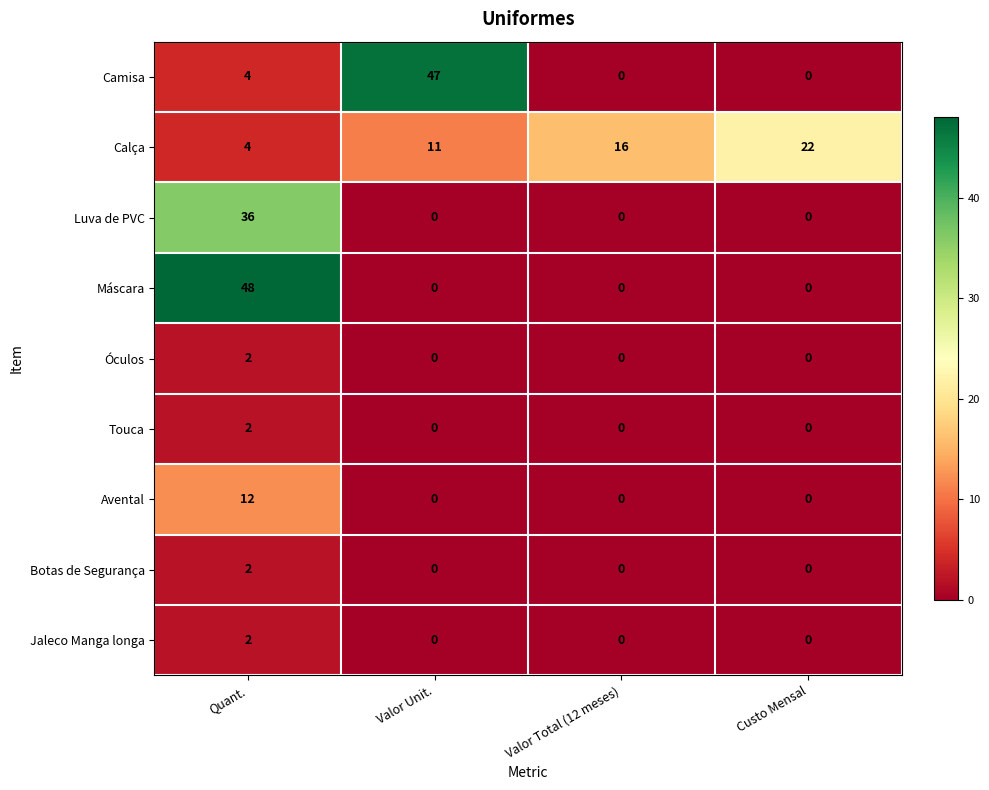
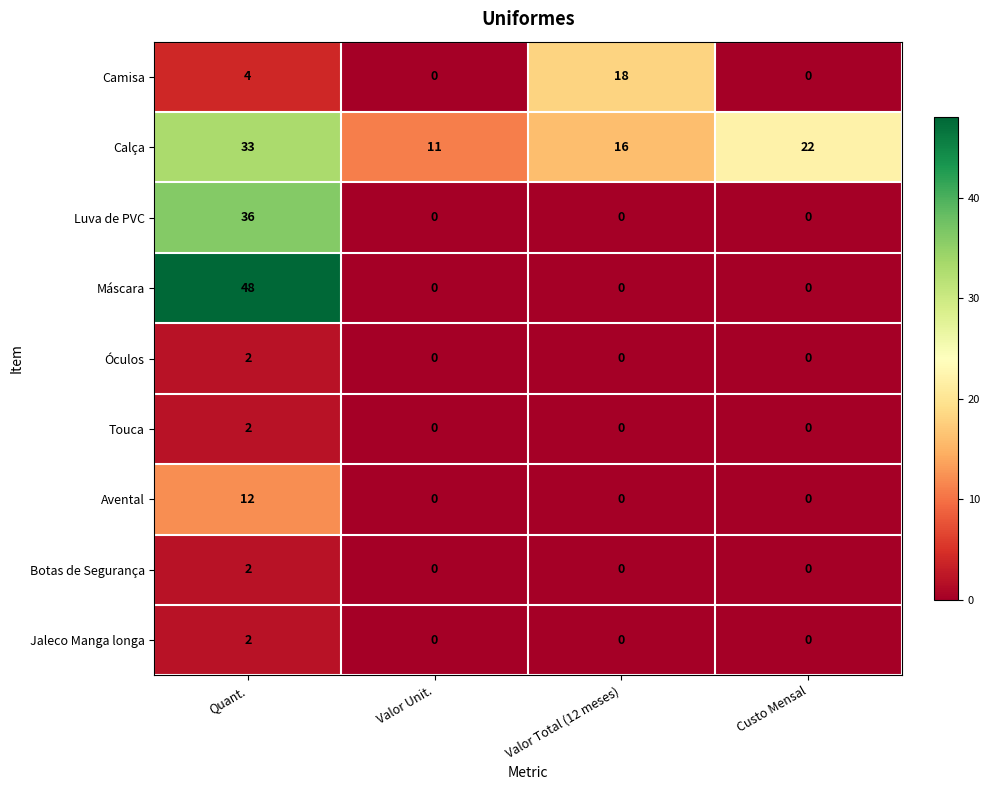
  {
    "Camisa": {
      "Quant.": 4,
-     "Valor Unit.": 47,
-     "Valor Total (12 meses)": 0,
+     "Valor Unit.": 0,
+     "Valor Total (12 meses)": 18,
      "Custo Mensal": 0
    },
    "Calça": {
-     "Quant.": 4,
+     "Quant.": 33,
      "Valor Unit.": 11,
      "Valor Total (12 meses)": 16,
      "Custo Mensal": 22
    },
    "Luva de PVC": {
      "Quant.": 36,
      "Valor Unit.": 0,
      "Valor Total (12 meses)": 0,
      "Custo Mensal": 0
    },
    "Máscara": {
      "Quant.": 48,
      "Valor Unit.": 0,
      "Valor Total (12 meses)": 0,
      "Custo Mensal": 0
    },
    "Óculos": {
      "Quant.": 2,
      "Valor Unit.": 0,
      "Valor Total (12 meses)": 0,
      "Custo Mensal": 0
    },
    "Touca": {
      "Quant.": 2,
      "Valor Unit.": 0,
      "Valor Total (12 meses)": 0,
      "Custo Mensal": 0
    },
    "Avental": {
      "Quant.": 12,
      "Valor Unit.": 0,
      "Valor Total (12 meses)": 0,
      "Custo Mensal": 0
    },
    "Botas de Segurança": {
      "Quant.": 2,
      "Valor Unit.": 0,
      "Valor Total (12 meses)": 0,
      "Custo Mensal": 0
    },
    "Jaleco Manga longa": {
      "Quant.": 2,
      "Valor Unit.": 0,
      "Valor Total (12 meses)": 0,
      "Custo Mensal": 0
    }
  }
